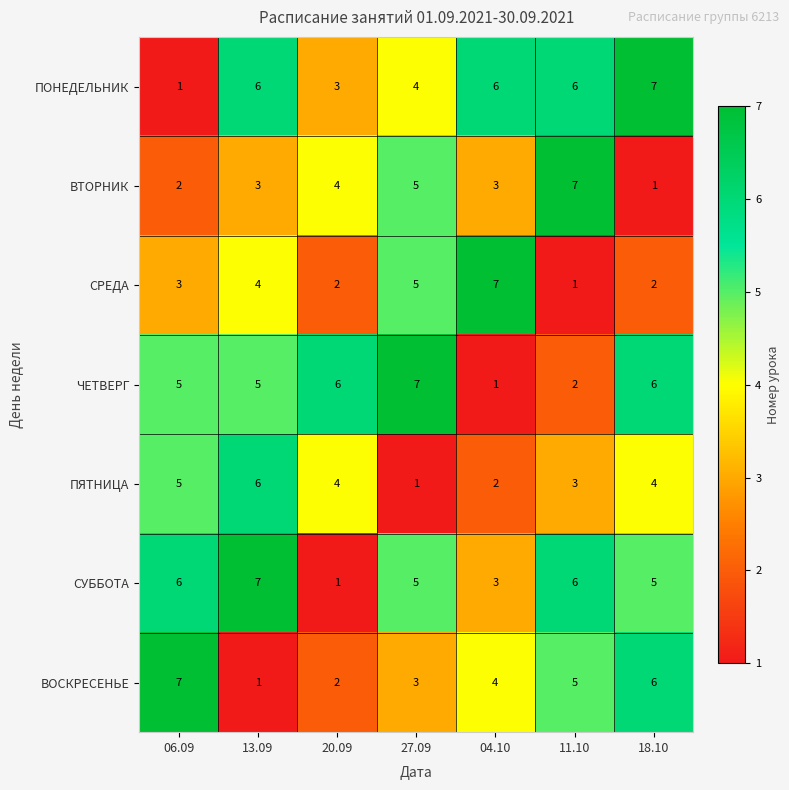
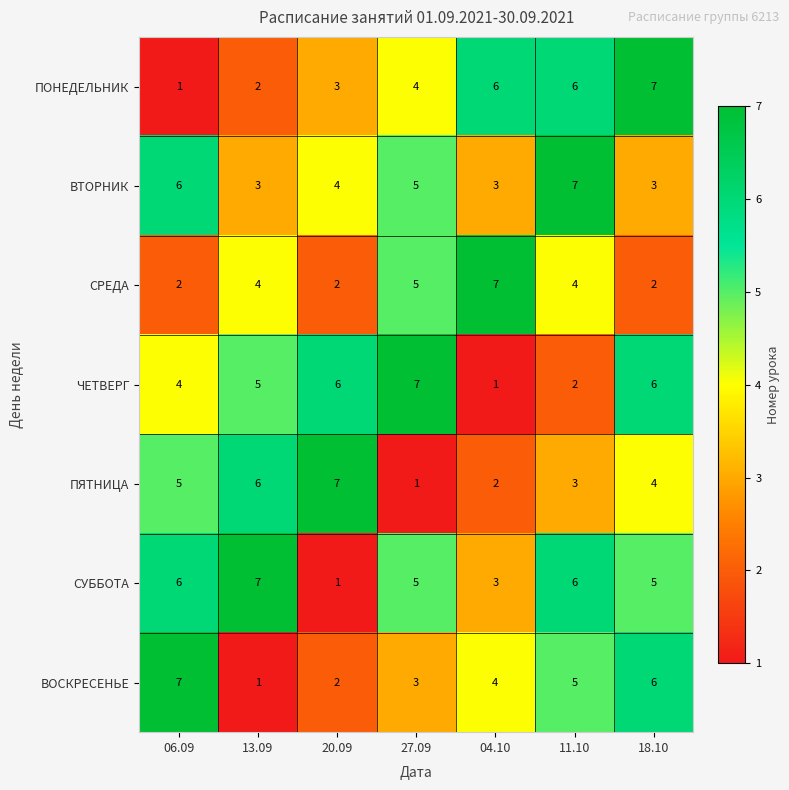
  {
    "ПОНЕДЕЛЬНИК": {
      "06.09": 1,
-     "13.09": 6,
+     "13.09": 2,
      "20.09": 3,
      "27.09": 4,
      "04.10": 6,
      "11.10": 6,
      "18.10": 7
    },
    "ВТОРНИК": {
-     "06.09": 2,
+     "06.09": 6,
      "13.09": 3,
      "20.09": 4,
      "27.09": 5,
      "04.10": 3,
      "11.10": 7,
-     "18.10": 1
+     "18.10": 3
    },
    "СРЕДА": {
-     "06.09": 3,
+     "06.09": 2,
      "13.09": 4,
      "20.09": 2,
      "27.09": 5,
      "04.10": 7,
-     "11.10": 1,
+     "11.10": 4,
      "18.10": 2
    },
    "ЧЕТВЕРГ": {
-     "06.09": 5,
+     "06.09": 4,
      "13.09": 5,
      "20.09": 6,
      "27.09": 7,
      "04.10": 1,
      "11.10": 2,
      "18.10": 6
    },
    "ПЯТНИЦА": {
      "06.09": 5,
      "13.09": 6,
-     "20.09": 4,
+     "20.09": 7,
      "27.09": 1,
      "04.10": 2,
      "11.10": 3,
      "18.10": 4
    },
    "СУББОТА": {
      "06.09": 6,
      "13.09": 7,
      "20.09": 1,
      "27.09": 5,
      "04.10": 3,
      "11.10": 6,
      "18.10": 5
    },
    "ВОСКРЕСЕНЬЕ": {
      "06.09": 7,
      "13.09": 1,
      "20.09": 2,
      "27.09": 3,
      "04.10": 4,
      "11.10": 5,
      "18.10": 6
    }
  }
